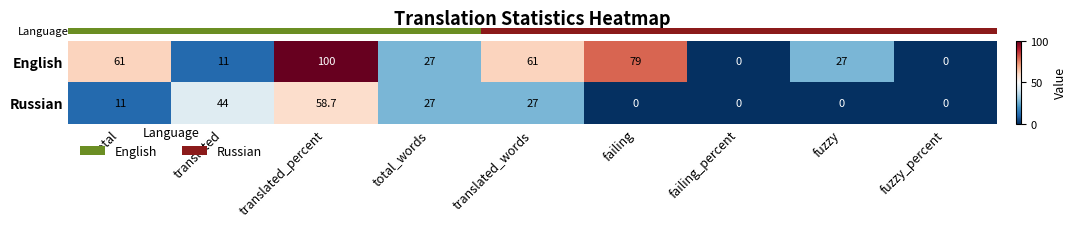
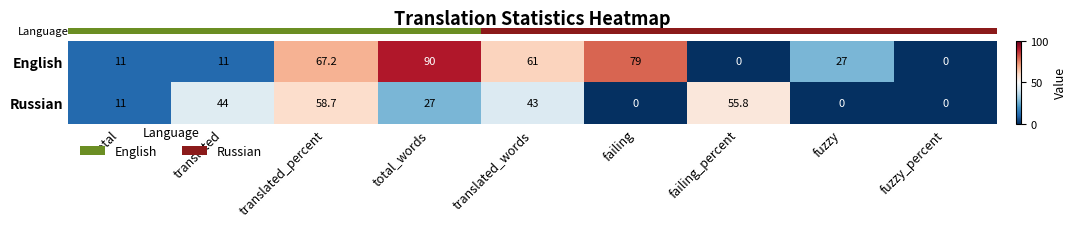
  {
    "English": {
-     "total": 61,
+     "total": 11,
      "translated": 11,
-     "translated_percent": 100,
-     "total_words": 27,
+     "translated_percent": 67.2,
+     "total_words": 90,
      "translated_words": 61,
      "failing": 79,
      "failing_percent": 0,
      "fuzzy": 27,
      "fuzzy_percent": 0
    },
    "Russian": {
      "total": 11,
      "translated": 44,
      "translated_percent": 58.7,
      "total_words": 27,
-     "translated_words": 27,
+     "translated_words": 43,
      "failing": 0,
-     "failing_percent": 0,
+     "failing_percent": 55.8,
      "fuzzy": 0,
      "fuzzy_percent": 0
    }
  }
